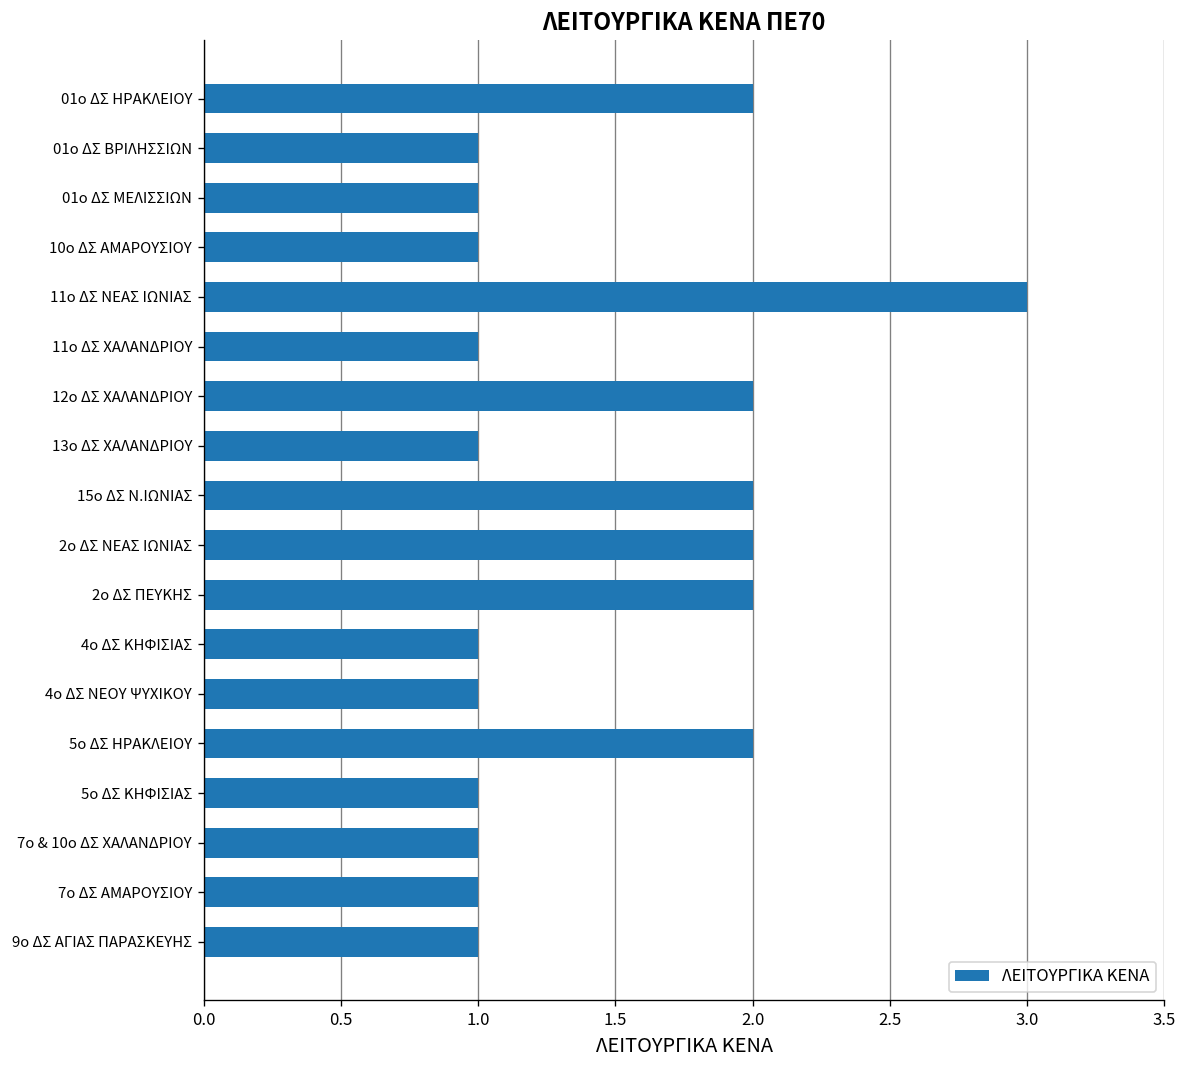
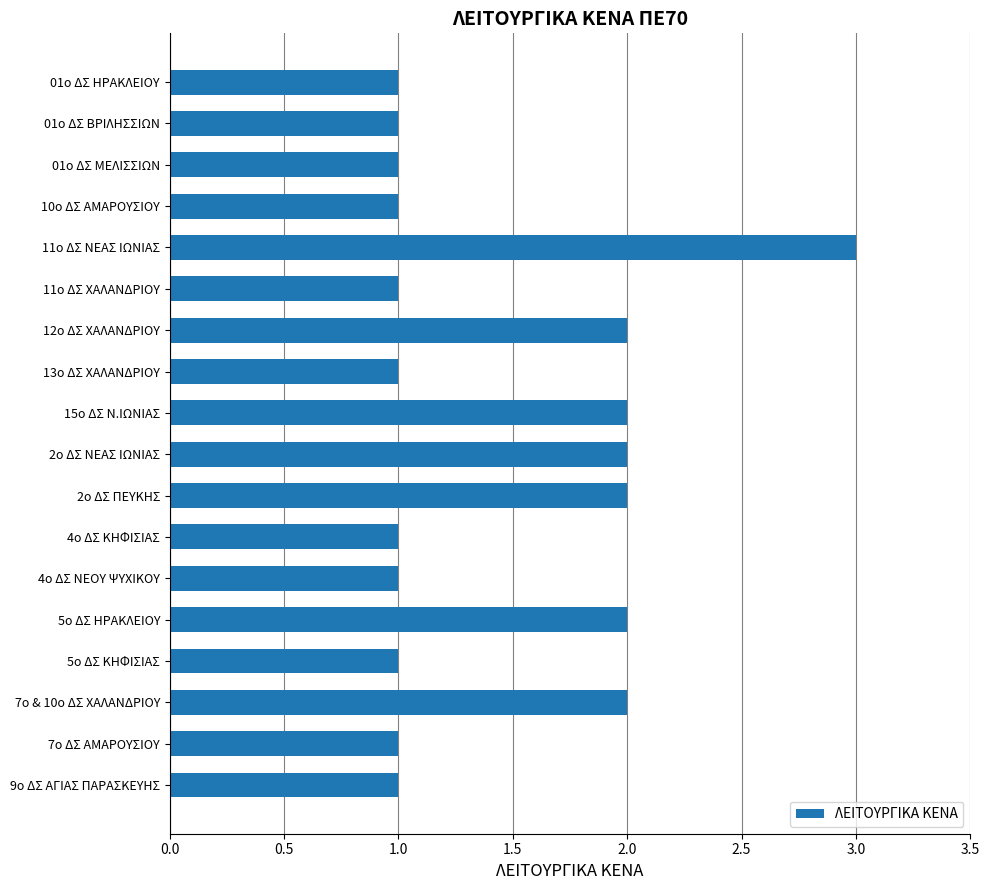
  {
-   "01ο ΔΣ ΗΡΑΚΛΕΙΟΥ": 2,
+   "01ο ΔΣ ΗΡΑΚΛΕΙΟΥ": 1,
    "01ο ΔΣ ΒΡΙΛΗΣΣΙΩΝ": 1,
    "01ο ΔΣ ΜΕΛΙΣΣΙΩΝ": 1,
    "10ο ΔΣ ΑΜΑΡΟΥΣΙΟΥ": 1,
    "11ο ΔΣ ΝΕΑΣ ΙΩΝΙΑΣ": 3,
    "11ο ΔΣ ΧΑΛΑΝΔΡΙΟΥ": 1,
    "12ο ΔΣ ΧΑΛΑΝΔΡΙΟΥ": 2,
    "13ο ΔΣ ΧΑΛΑΝΔΡΙΟΥ": 1,
    "15ο ΔΣ Ν.ΙΩΝΙΑΣ": 2,
    "2ο ΔΣ ΝΕΑΣ ΙΩΝΙΑΣ": 2,
    "2ο ΔΣ ΠΕΥΚΗΣ": 2,
    "4ο ΔΣ ΚΗΦΙΣΙΑΣ": 1,
    "4ο ΔΣ ΝΕΟΥ ΨΥΧΙΚΟΥ": 1,
    "5ο ΔΣ ΗΡΑΚΛΕΙΟΥ": 2,
    "5ο ΔΣ ΚΗΦΙΣΙΑΣ": 1,
-   "7ο & 10ο ΔΣ ΧΑΛΑΝΔΡΙΟΥ": 1,
+   "7ο & 10ο ΔΣ ΧΑΛΑΝΔΡΙΟΥ": 2,
    "7ο ΔΣ ΑΜΑΡΟΥΣΙΟΥ": 1,
    "9ο ΔΣ ΑΓΙΑΣ ΠΑΡΑΣΚΕΥΗΣ": 1
  }
